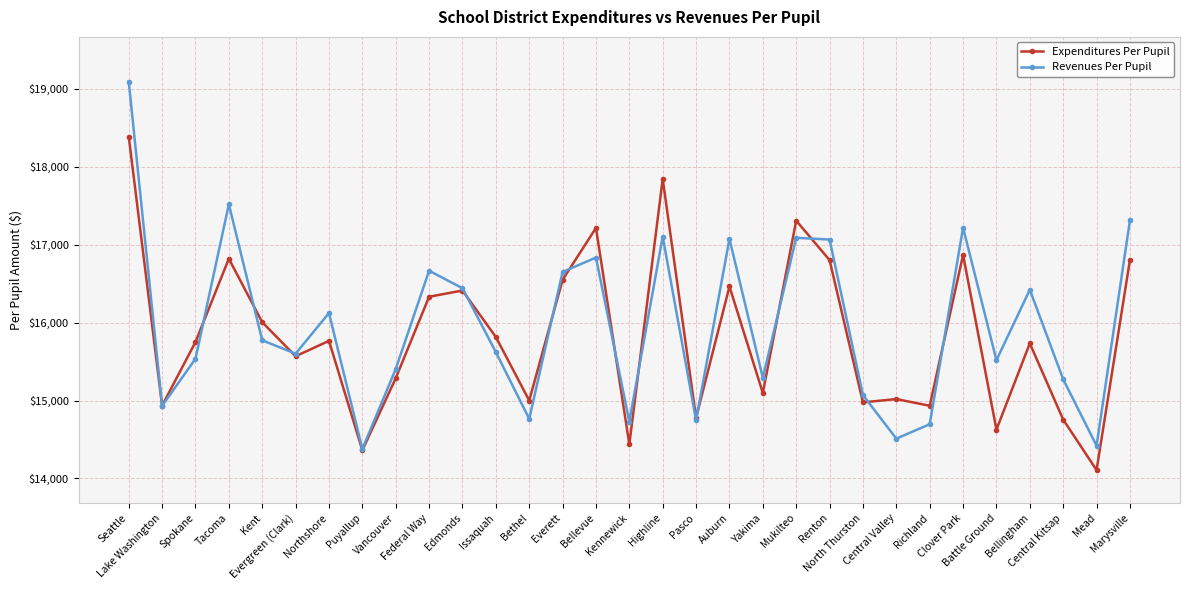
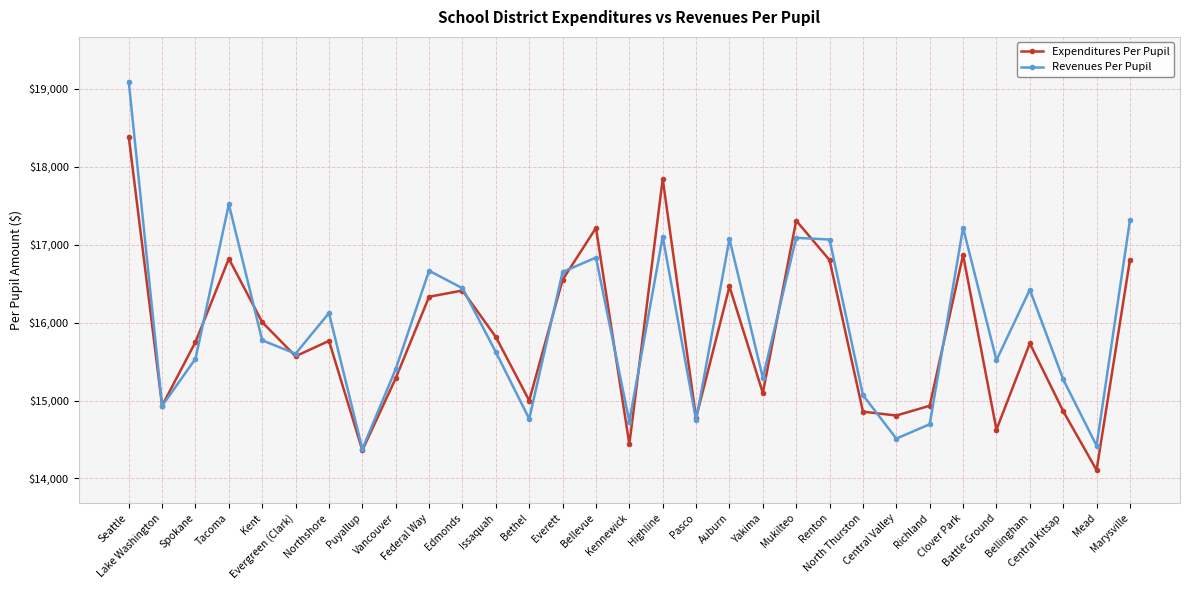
  {
    "Expenditures Per Pupil": {
      "Seattle": "$18,400",
      "Spokane": "$15,800",
      "Tacoma": "$16,800",
      "Kent": "$16,000",
      "Northshore": "$15,800",
      "Vancouver": "$15,300",
      "Federal Way": "$16,300",
      "Issaquah": "$15,800",
      "Bethel": "$15,000",
      "Everett": "$16,500",
      "Bellevue": "$17,200",
      "Kennewick": "$14,400",
      "Highline": "$17,800",
      "Auburn": "$16,500",
      "Yakima": "$15,100",
      "Mukilteo": "$17,300",
      "Renton": "$16,800",
-     "North Thurston": "$15,000",
-     "Central Valley": "$15,000",
+     "North Thurston": "$14,900",
+     "Central Valley": "$14,800",
      "Richland": "$14,900",
      "Clover Park": "$16,900",
      "Battle Ground": "$14,600",
      "Bellingham": "$15,700",
-     "Central Kitsap": "$14,800",
+     "Central Kitsap": "$14,900",
      "Mead": "$14,100",
      "Marysville": "$16,800"
    },
    "Revenues Per Pupil": {
      "Seattle": "$19,100",
      "Spokane": "$15,500",
      "Tacoma": "$17,500",
      "Kent": "$15,800",
      "Northshore": "$16,100",
      "Vancouver": "$15,400",
      "Federal Way": "$16,700",
      "Issaquah": "$15,600",
      "Bethel": "$14,800",
      "Everett": "$16,600",
      "Bellevue": "$16,800",
      "Kennewick": "$14,700",
      "Highline": "$17,100",
      "Auburn": "$17,100",
      "Yakima": "$15,300",
      "Mukilteo": "$17,100",
      "Renton": "$17,100",
      "North Thurston": "$15,100",
      "Central Valley": "$14,500",
      "Richland": "$14,700",
      "Clover Park": "$17,200",
      "Battle Ground": "$15,500",
      "Bellingham": "$16,400",
      "Central Kitsap": "$15,300",
      "Mead": "$14,400",
      "Marysville": "$17,300"
    }
  }
